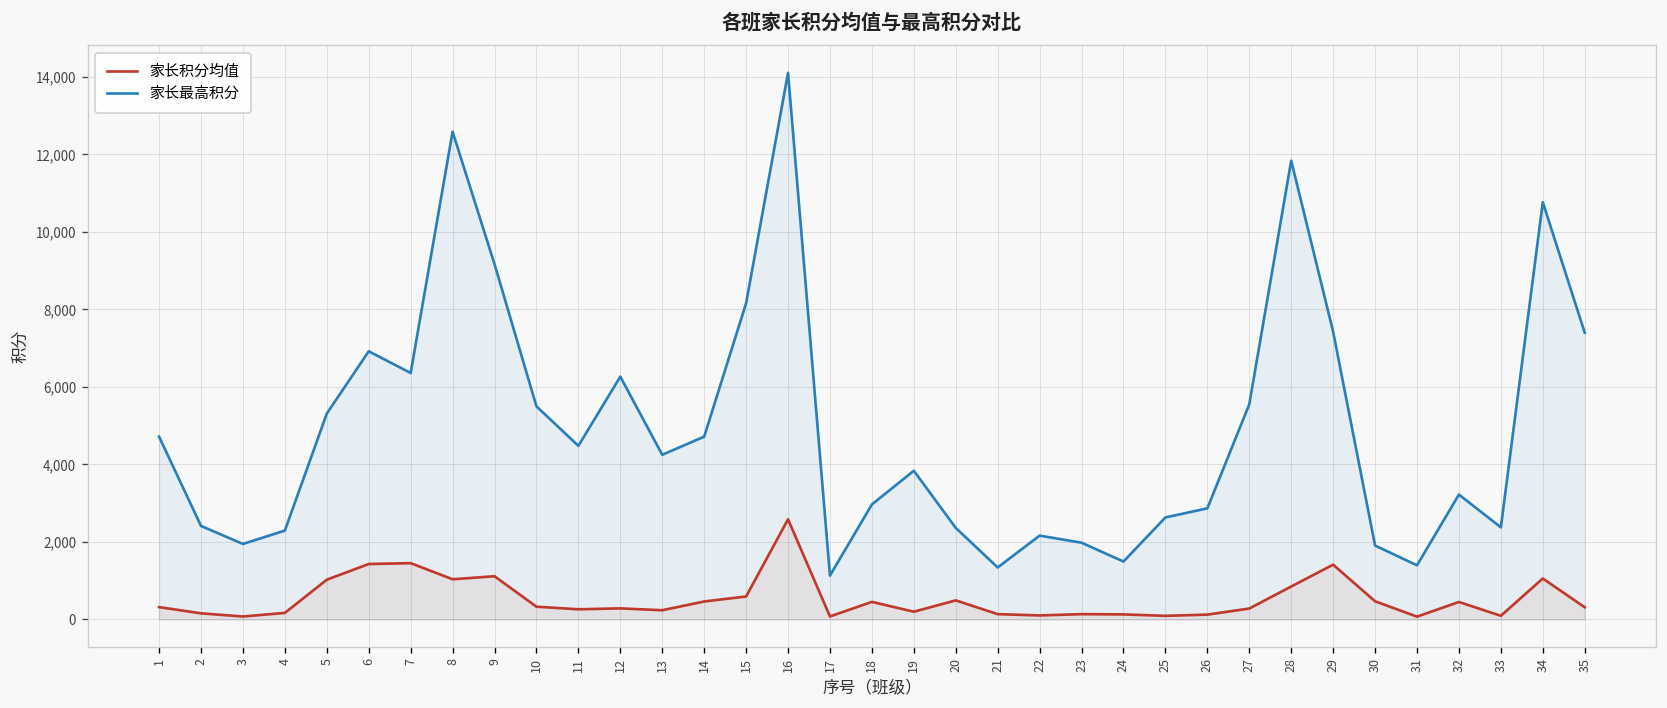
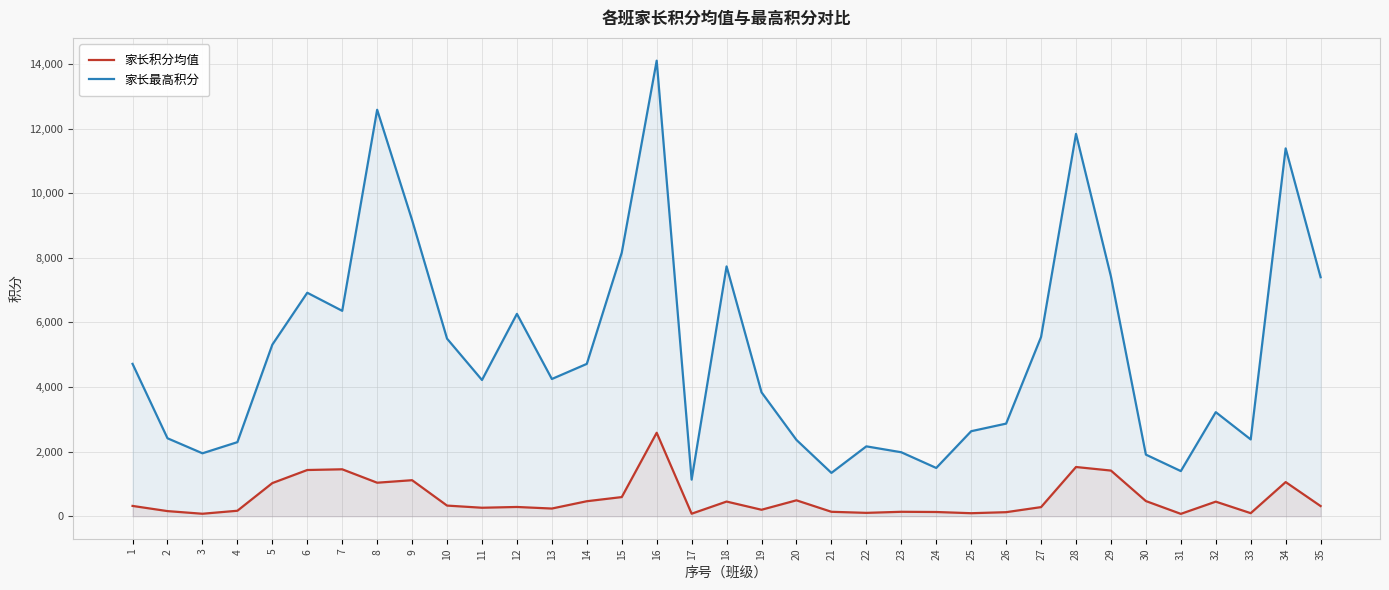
  {
    "家长积分均值": {
      "1": "300",
      "2": "200",
      "3": "100",
      "4": "200",
      "5": "1,000",
      "6": "1,400",
      "7": "1,500",
      "8": "1,000",
      "9": "1,100",
      "10": "300",
      "11": "300",
      "12": "300",
      "13": "200",
      "14": "500",
      "15": "600",
      "16": "2,600",
      "17": "100",
      "18": "500",
      "19": "200",
      "20": "500",
      "21": "100",
      "22": "100",
      "23": "100",
      "24": "100",
      "25": "100",
      "26": "100",
      "27": "300",
-     "28": "800",
+     "28": "1,500",
      "29": "1,400",
      "30": "500",
      "31": "100",
      "32": "500",
      "33": "100",
      "34": "1,100",
      "35": "300"
    },
    "家长最高积分": {
      "1": "4,700",
      "2": "2,400",
      "3": "1,900",
      "4": "2,300",
      "5": "5,300",
      "6": "6,900",
      "7": "6,400",
      "8": "12,600",
      "9": "9,200",
      "10": "5,500",
-     "11": "4,500",
+     "11": "4,200",
      "12": "6,300",
      "13": "4,200",
      "14": "4,700",
      "15": "8,200",
      "16": "14,100",
      "17": "1,100",
-     "18": "3,000",
+     "18": "7,700",
      "19": "3,800",
      "20": "2,400",
      "21": "1,300",
      "22": "2,200",
      "23": "2,000",
      "24": "1,500",
      "25": "2,600",
      "26": "2,900",
      "27": "5,600",
      "28": "11,800",
      "29": "7,400",
      "30": "1,900",
      "31": "1,400",
      "32": "3,200",
      "33": "2,400",
-     "34": "10,800",
+     "34": "11,400",
      "35": "7,400"
    }
  }
